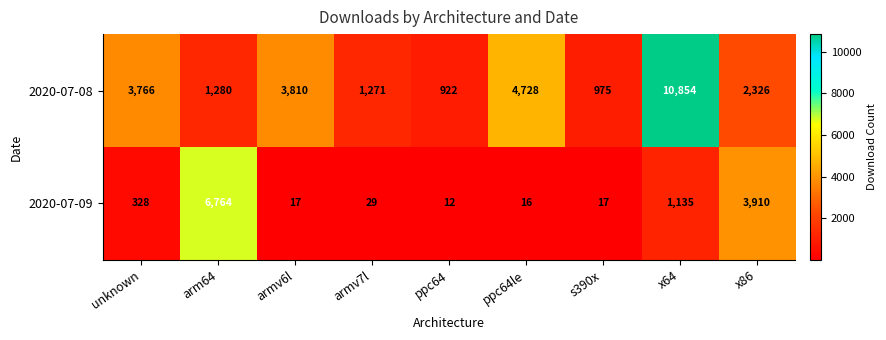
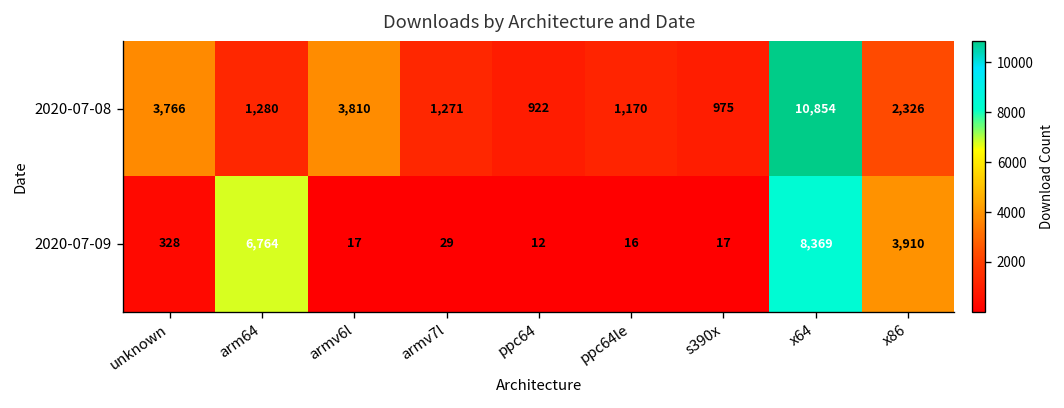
  {
    "2020-07-08": {
      "unknown": "3,766",
      "arm64": "1,280",
      "armv6l": "3,810",
      "armv7l": "1,271",
      "ppc64": "922",
-     "ppc64le": "4,728",
+     "ppc64le": "1,170",
      "s390x": "975",
      "x64": "10,854",
      "x86": "2,326"
    },
    "2020-07-09": {
      "unknown": "328",
      "arm64": "6,764",
      "armv6l": "17",
      "armv7l": "29",
      "ppc64": "12",
      "ppc64le": "16",
      "s390x": "17",
-     "x64": "1,135",
+     "x64": "8,369",
      "x86": "3,910"
    }
  }
